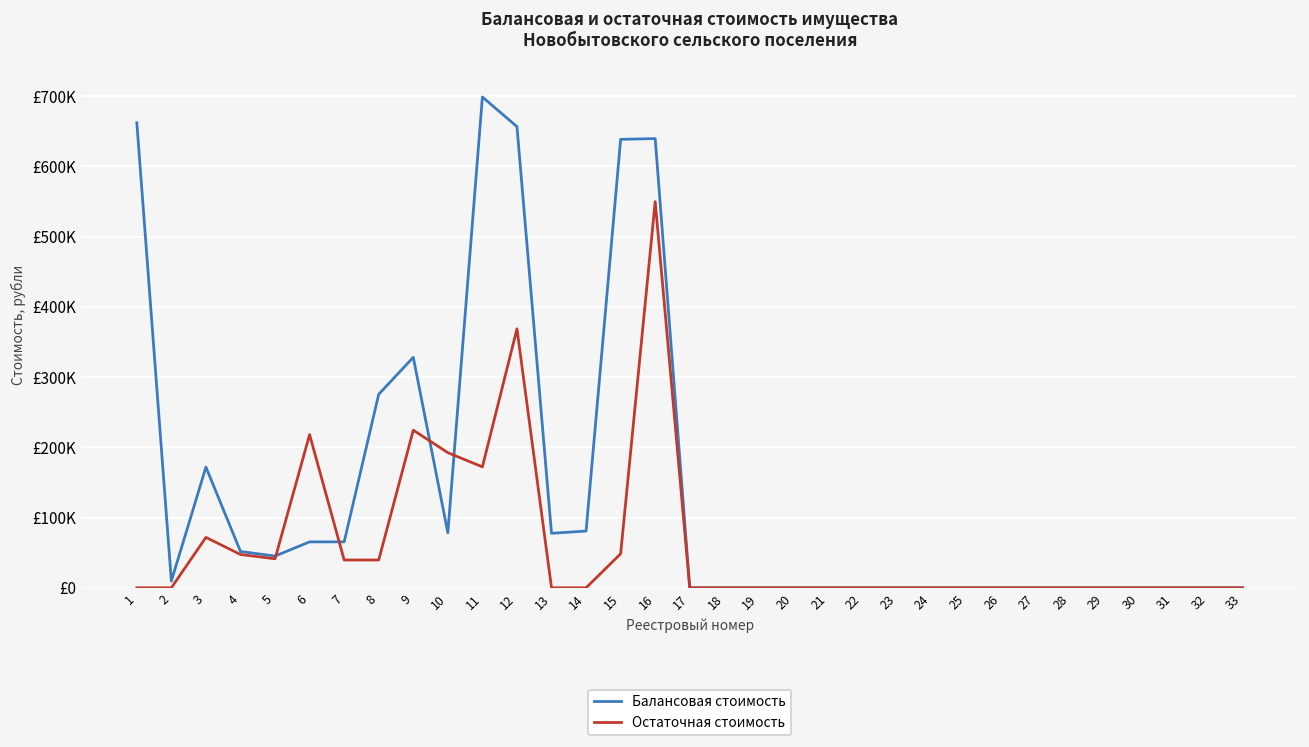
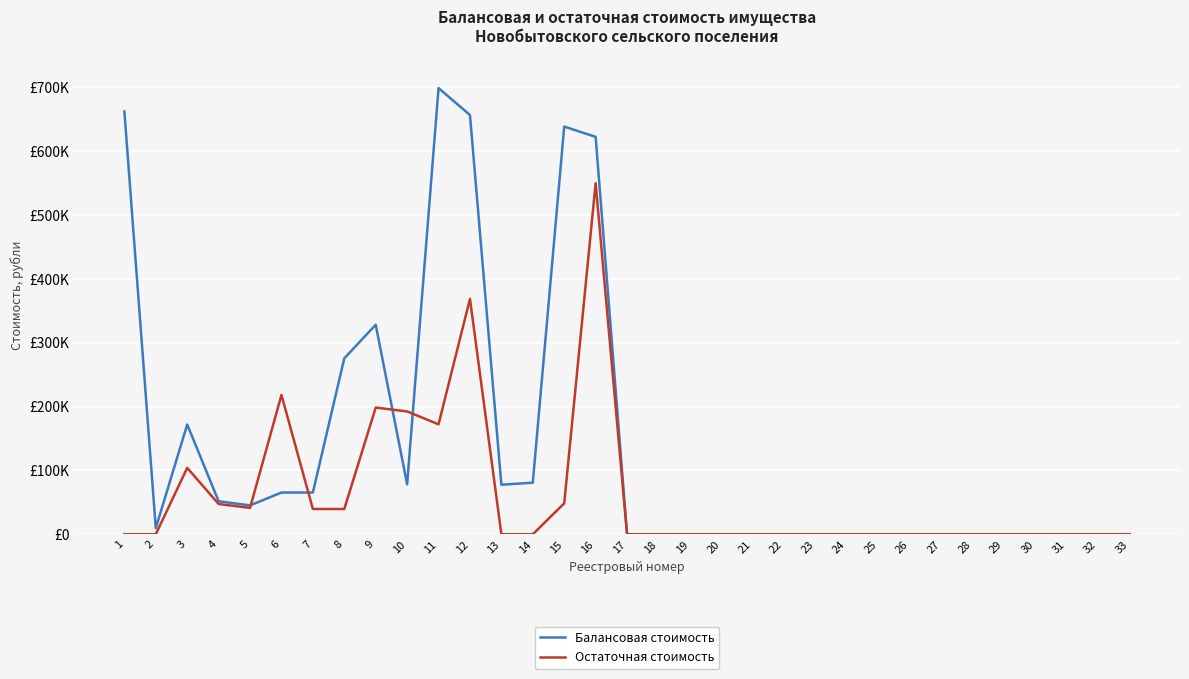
  {
    "Балансовая стоимость": {
      "1": "£660000",
      "2": "£10000",
      "3": "£170000",
      "4": "£50000",
      "6": "£70000",
      "7": "£70000",
      "8": "£280000",
      "9": "£330000",
      "10": "£80000",
      "11": "£700000",
      "12": "£660000",
      "13": "£80000",
      "14": "£80000",
      "15": "£640000",
-     "16": "£640000"
+     "16": "£620000"
    },
    "Остаточная стоимость": {
      "1": "£0",
      "2": "£0",
-     "3": "£70000",
+     "3": "£100000",
      "4": "£50000",
      "6": "£220000",
      "7": "£40000",
      "8": "£40000",
-     "9": "£220000",
+     "9": "£200000",
      "10": "£190000",
      "11": "£170000",
      "12": "£370000",
      "13": "£0",
      "14": "£0",
      "15": "£50000",
      "16": "£550000"
    }
  }
